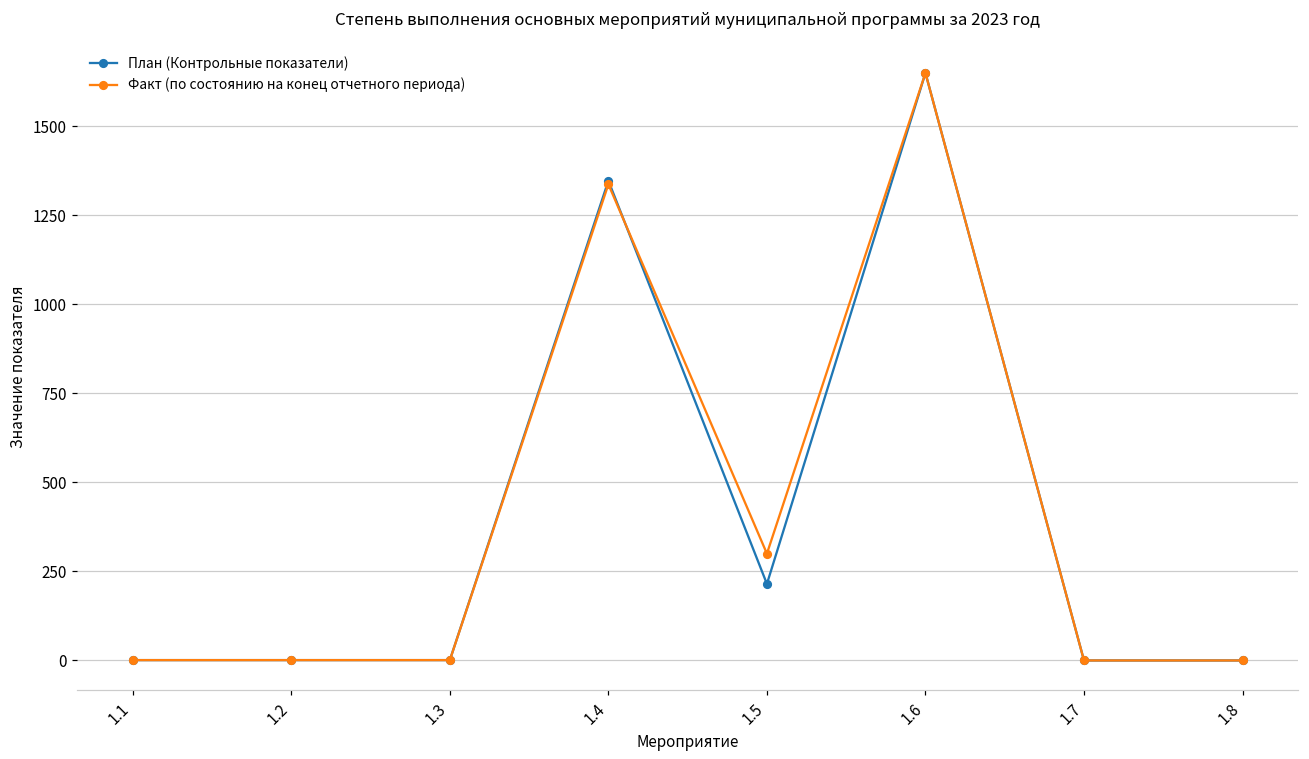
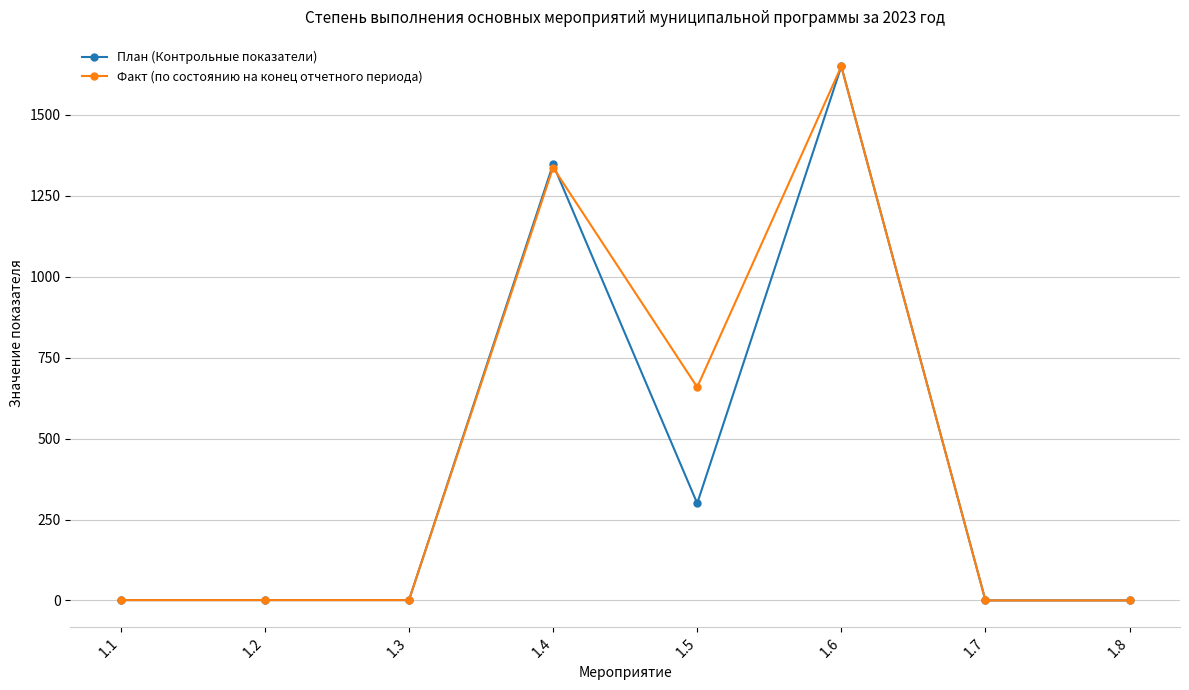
  {
    "План (Контрольные показатели)": {
      "1.4": 1350,
-     "1.5": 220
+     "1.5": 300
    },
    "Факт (по состоянию на конец отчетного периода)": {
      "1.4": 1340,
-     "1.5": 300
+     "1.5": 660
    }
  }
